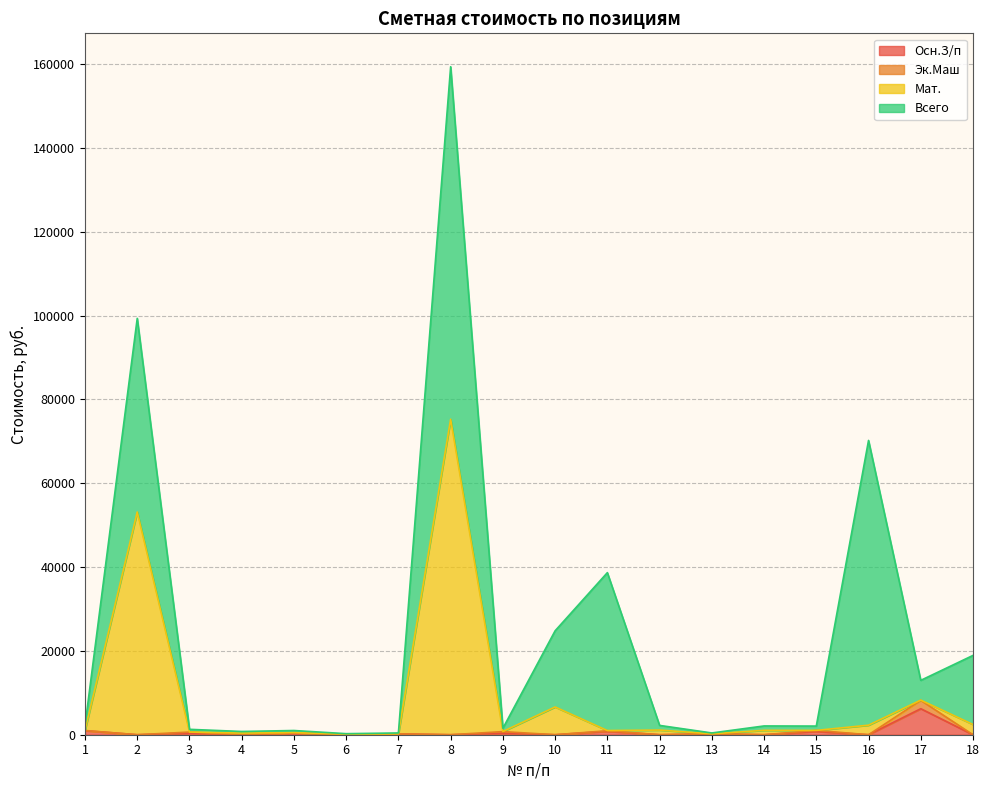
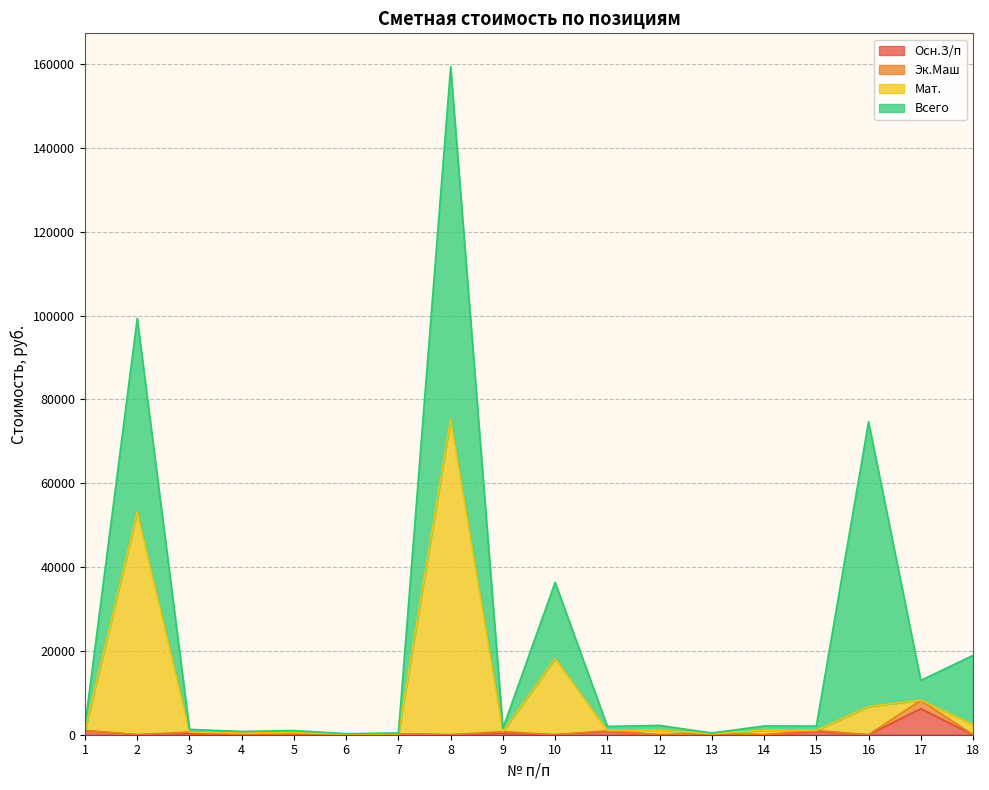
  {
    "Мат.": {
      "2": 53000,
      "8": 75000,
-     "10": 7000,
+     "10": 18000,
      "12": 1000,
      "14": 1000,
-     "16": 2000,
+     "16": 7000,
      "18": 2000
    },
    "Всего": {
      "1": 1000,
      "2": 46000,
      "3": 1000,
      "8": 84000,
      "9": 1000,
      "10": 18000,
-     "11": 38000,
+     "11": 1000,
      "12": 1000,
      "14": 1000,
      "15": 1000,
      "16": 68000,
      "17": 5000,
      "18": 16000
    }
  }
